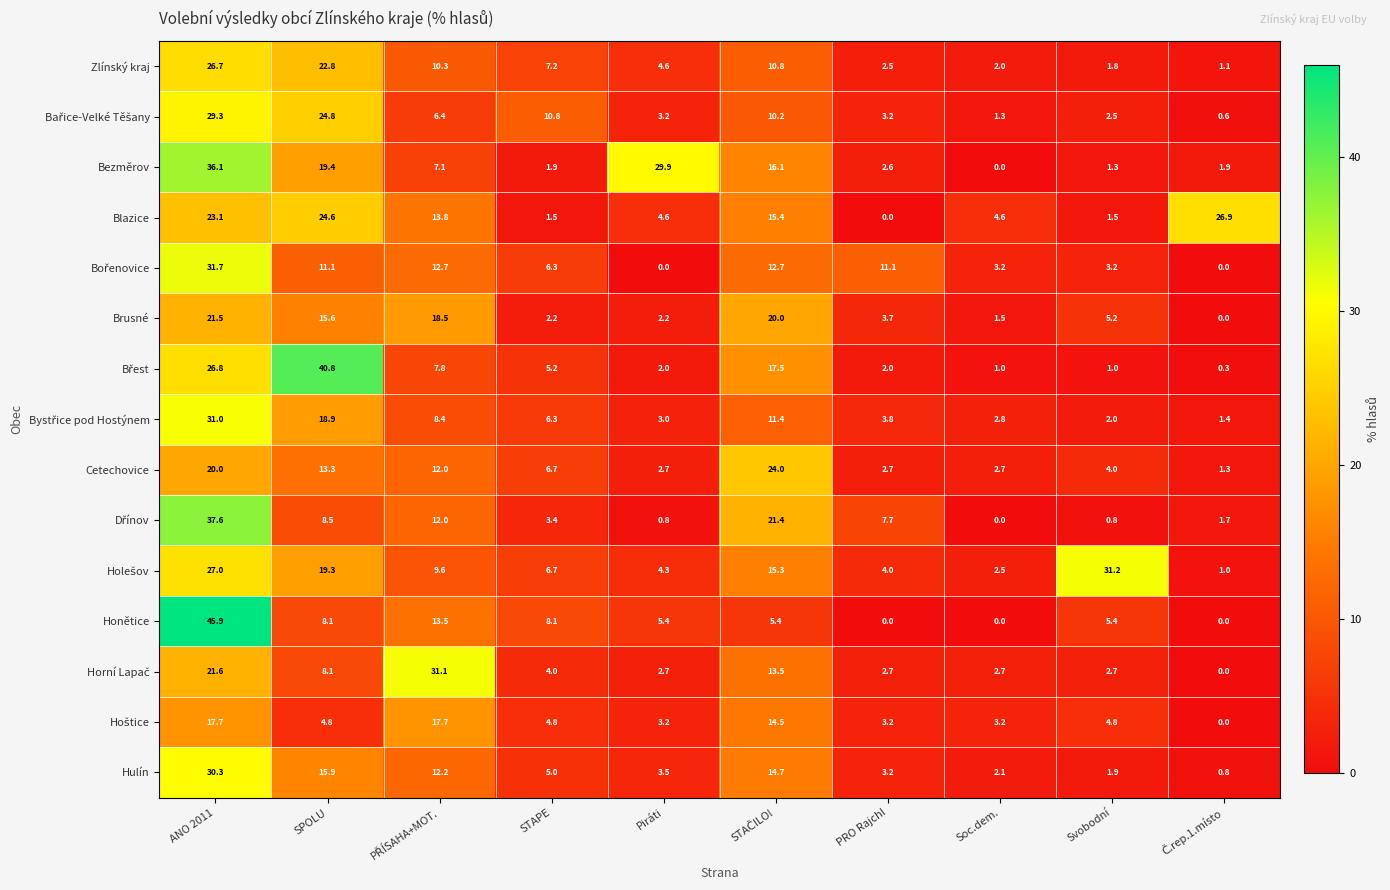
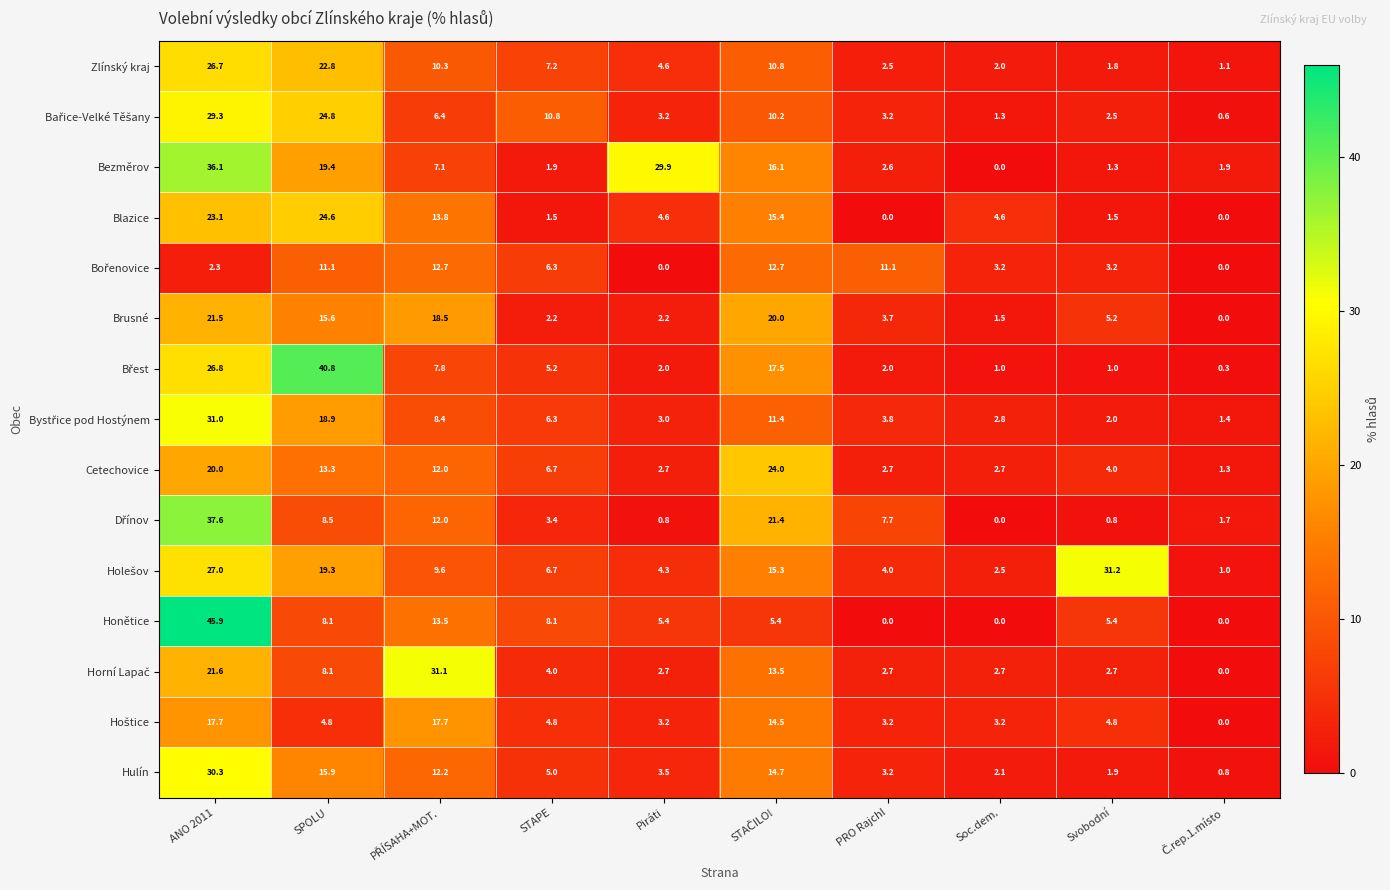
  {
    "Zlínský kraj": {
      "ANO 2011": 26.7,
      "SPOLU": 22.8,
      "PŘÍSAHA+MOT.": 10.3,
      "STAPE": 7.2,
      "Piráti": 4.6,
      "STAČILO!": 10.8,
      "PRO Rajchl": 2.5,
      "Soc.dem.": 2.0,
      "Svobodní": 1.8,
      "Č.rep.1.místo": 1.1
    },
    "Bařice-Velké Těšany": {
      "ANO 2011": 29.3,
      "SPOLU": 24.8,
      "PŘÍSAHA+MOT.": 6.4,
      "STAPE": 10.8,
      "Piráti": 3.2,
      "STAČILO!": 10.2,
      "PRO Rajchl": 3.2,
      "Soc.dem.": 1.3,
      "Svobodní": 2.5,
      "Č.rep.1.místo": 0.6
    },
    "Bezměrov": {
      "ANO 2011": 36.1,
      "SPOLU": 19.4,
      "PŘÍSAHA+MOT.": 7.1,
      "STAPE": 1.9,
      "Piráti": 29.9,
      "STAČILO!": 16.1,
      "PRO Rajchl": 2.6,
      "Soc.dem.": 0.0,
      "Svobodní": 1.3,
      "Č.rep.1.místo": 1.9
    },
    "Blazice": {
      "ANO 2011": 23.1,
      "SPOLU": 24.6,
      "PŘÍSAHA+MOT.": 13.8,
      "STAPE": 1.5,
      "Piráti": 4.6,
      "STAČILO!": 15.4,
      "PRO Rajchl": 0.0,
      "Soc.dem.": 4.6,
      "Svobodní": 1.5,
-     "Č.rep.1.místo": 26.9
+     "Č.rep.1.místo": 0.0
    },
    "Bořenovice": {
-     "ANO 2011": 31.7,
+     "ANO 2011": 2.3,
      "SPOLU": 11.1,
      "PŘÍSAHA+MOT.": 12.7,
      "STAPE": 6.3,
      "Piráti": 0.0,
      "STAČILO!": 12.7,
      "PRO Rajchl": 11.1,
      "Soc.dem.": 3.2,
      "Svobodní": 3.2,
      "Č.rep.1.místo": 0.0
    },
    "Brusné": {
      "ANO 2011": 21.5,
      "SPOLU": 15.6,
      "PŘÍSAHA+MOT.": 18.5,
      "STAPE": 2.2,
      "Piráti": 2.2,
      "STAČILO!": 20.0,
      "PRO Rajchl": 3.7,
      "Soc.dem.": 1.5,
      "Svobodní": 5.2,
      "Č.rep.1.místo": 0.0
    },
    "Břest": {
      "ANO 2011": 26.8,
      "SPOLU": 40.8,
      "PŘÍSAHA+MOT.": 7.8,
      "STAPE": 5.2,
      "Piráti": 2.0,
      "STAČILO!": 17.5,
      "PRO Rajchl": 2.0,
      "Soc.dem.": 1.0,
      "Svobodní": 1.0,
      "Č.rep.1.místo": 0.3
    },
    "Bystřice pod Hostýnem": {
      "ANO 2011": 31.0,
      "SPOLU": 18.9,
      "PŘÍSAHA+MOT.": 8.4,
      "STAPE": 6.3,
      "Piráti": 3.0,
      "STAČILO!": 11.4,
      "PRO Rajchl": 3.8,
      "Soc.dem.": 2.8,
      "Svobodní": 2.0,
      "Č.rep.1.místo": 1.4
    },
    "Cetechovice": {
      "ANO 2011": 20.0,
      "SPOLU": 13.3,
      "PŘÍSAHA+MOT.": 12.0,
      "STAPE": 6.7,
      "Piráti": 2.7,
      "STAČILO!": 24.0,
      "PRO Rajchl": 2.7,
      "Soc.dem.": 2.7,
      "Svobodní": 4.0,
      "Č.rep.1.místo": 1.3
    },
    "Dřínov": {
      "ANO 2011": 37.6,
      "SPOLU": 8.5,
      "PŘÍSAHA+MOT.": 12.0,
      "STAPE": 3.4,
      "Piráti": 0.8,
      "STAČILO!": 21.4,
      "PRO Rajchl": 7.7,
      "Soc.dem.": 0.0,
      "Svobodní": 0.8,
      "Č.rep.1.místo": 1.7
    },
    "Holešov": {
      "ANO 2011": 27.0,
      "SPOLU": 19.3,
      "PŘÍSAHA+MOT.": 9.6,
      "STAPE": 6.7,
      "Piráti": 4.3,
      "STAČILO!": 15.3,
      "PRO Rajchl": 4.0,
      "Soc.dem.": 2.5,
      "Svobodní": 31.2,
      "Č.rep.1.místo": 1.0
    },
    "Honětice": {
      "ANO 2011": 45.9,
      "SPOLU": 8.1,
      "PŘÍSAHA+MOT.": 13.5,
      "STAPE": 8.1,
      "Piráti": 5.4,
      "STAČILO!": 5.4,
      "PRO Rajchl": 0.0,
      "Soc.dem.": 0.0,
      "Svobodní": 5.4,
      "Č.rep.1.místo": 0.0
    },
    "Horní Lapač": {
      "ANO 2011": 21.6,
      "SPOLU": 8.1,
      "PŘÍSAHA+MOT.": 31.1,
      "STAPE": 4.0,
      "Piráti": 2.7,
      "STAČILO!": 13.5,
      "PRO Rajchl": 2.7,
      "Soc.dem.": 2.7,
      "Svobodní": 2.7,
      "Č.rep.1.místo": 0.0
    },
    "Hoštice": {
      "ANO 2011": 17.7,
      "SPOLU": 4.8,
      "PŘÍSAHA+MOT.": 17.7,
      "STAPE": 4.8,
      "Piráti": 3.2,
      "STAČILO!": 14.5,
      "PRO Rajchl": 3.2,
      "Soc.dem.": 3.2,
      "Svobodní": 4.8,
      "Č.rep.1.místo": 0.0
    },
    "Hulín": {
      "ANO 2011": 30.3,
      "SPOLU": 15.9,
      "PŘÍSAHA+MOT.": 12.2,
      "STAPE": 5.0,
      "Piráti": 3.5,
      "STAČILO!": 14.7,
      "PRO Rajchl": 3.2,
      "Soc.dem.": 2.1,
      "Svobodní": 1.9,
      "Č.rep.1.místo": 0.8
    }
  }
